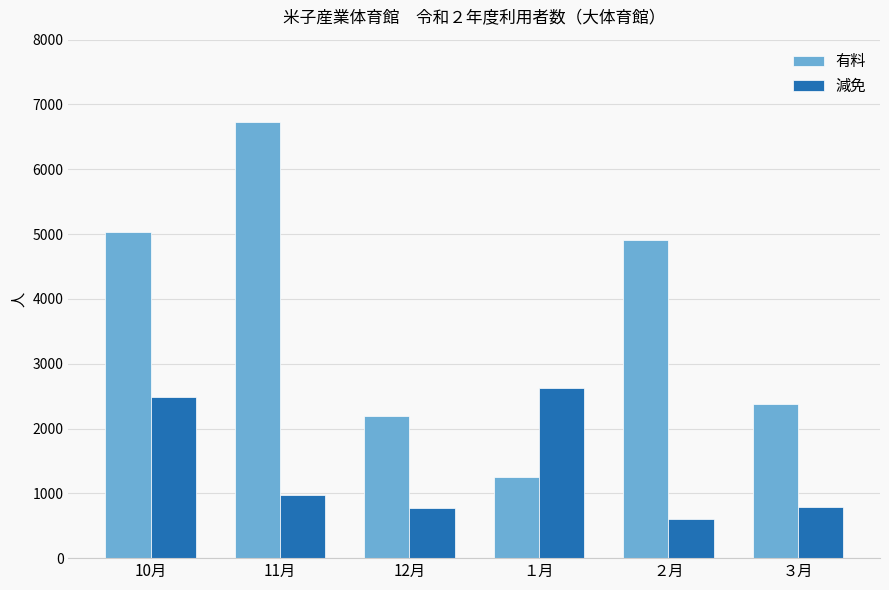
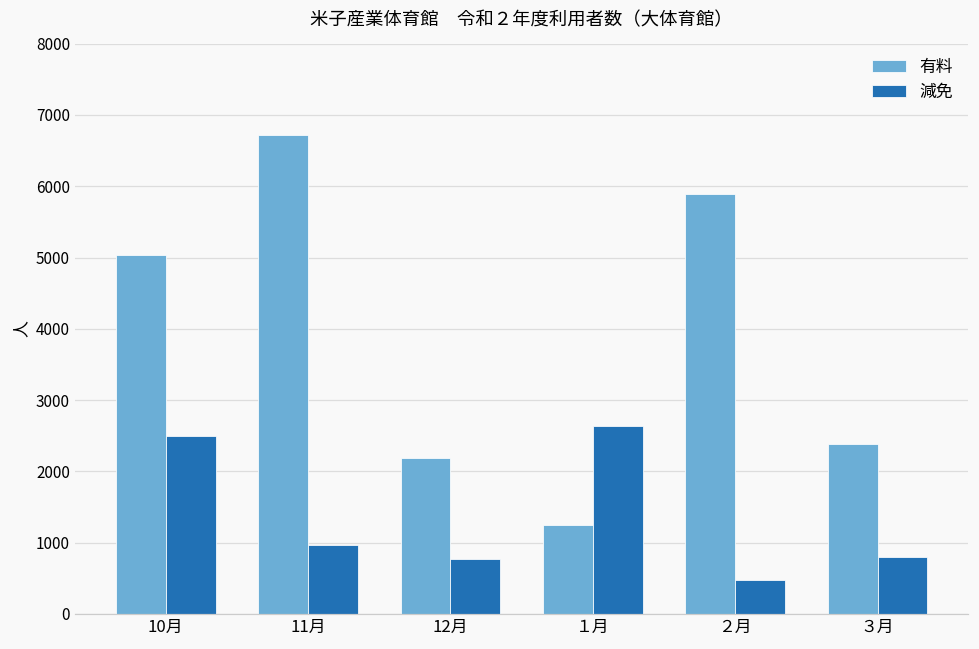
  {
    "有料": {
      "10月": 5000,
      "11月": 6700,
      "12月": 2200,
      "１月": 1300,
-     "２月": 4900,
+     "２月": 5900,
      "３月": 2400
    },
    "減免": {
      "10月": 2500,
      "11月": 1000,
      "12月": 800,
      "１月": 2600,
-     "２月": 600,
+     "２月": 500,
      "３月": 800
    }
  }
